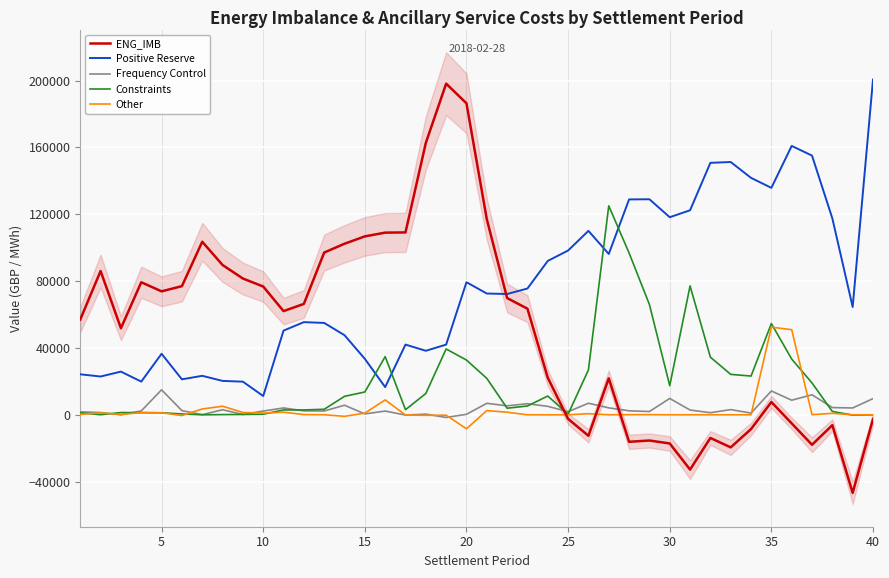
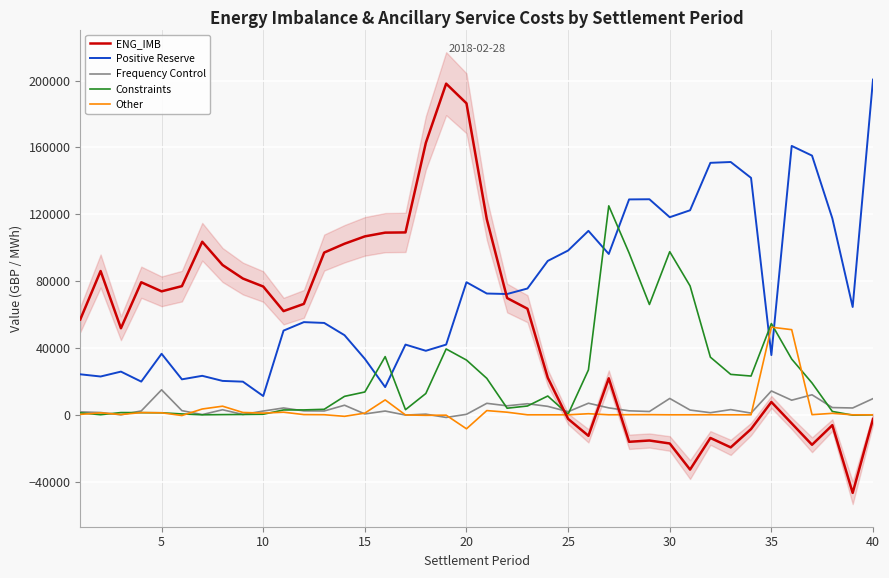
  {
    "Positive Reserve": {
      "5": 37000,
      "10": 11000,
      "15": 33000,
      "20": 79000,
      "25": 98000,
      "30": 118000,
-     "35": 136000,
+     "35": 36000,
      "40": 201000
    },
    "Frequency Control": {
      "5": 15000,
      "20": 0,
      "30": 10000,
      "35": 14000,
      "40": 10000
    },
    "Constraints": {
      "15": 14000,
      "20": 33000,
-     "30": 17000,
+     "30": 98000,
      "35": 55000
    },
    "Other": {
      "20": -8000,
      "30": 0,
      "35": 52000
    }
  }
